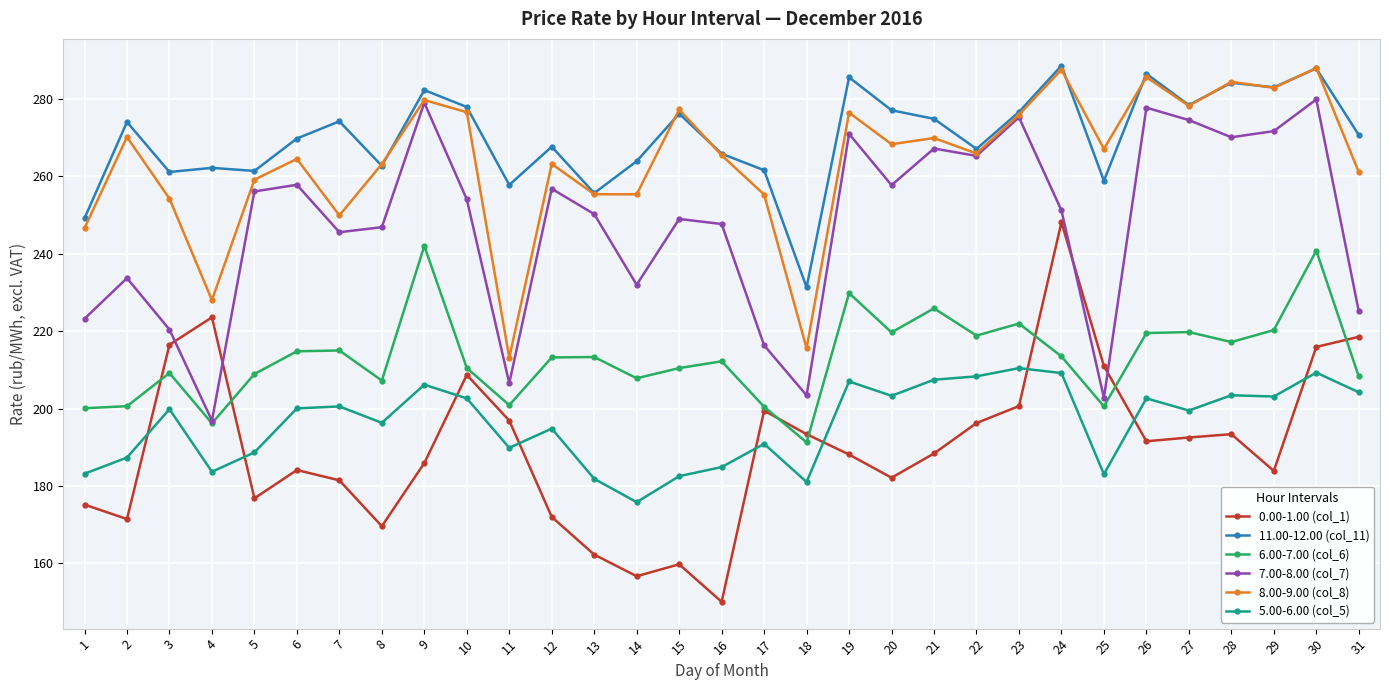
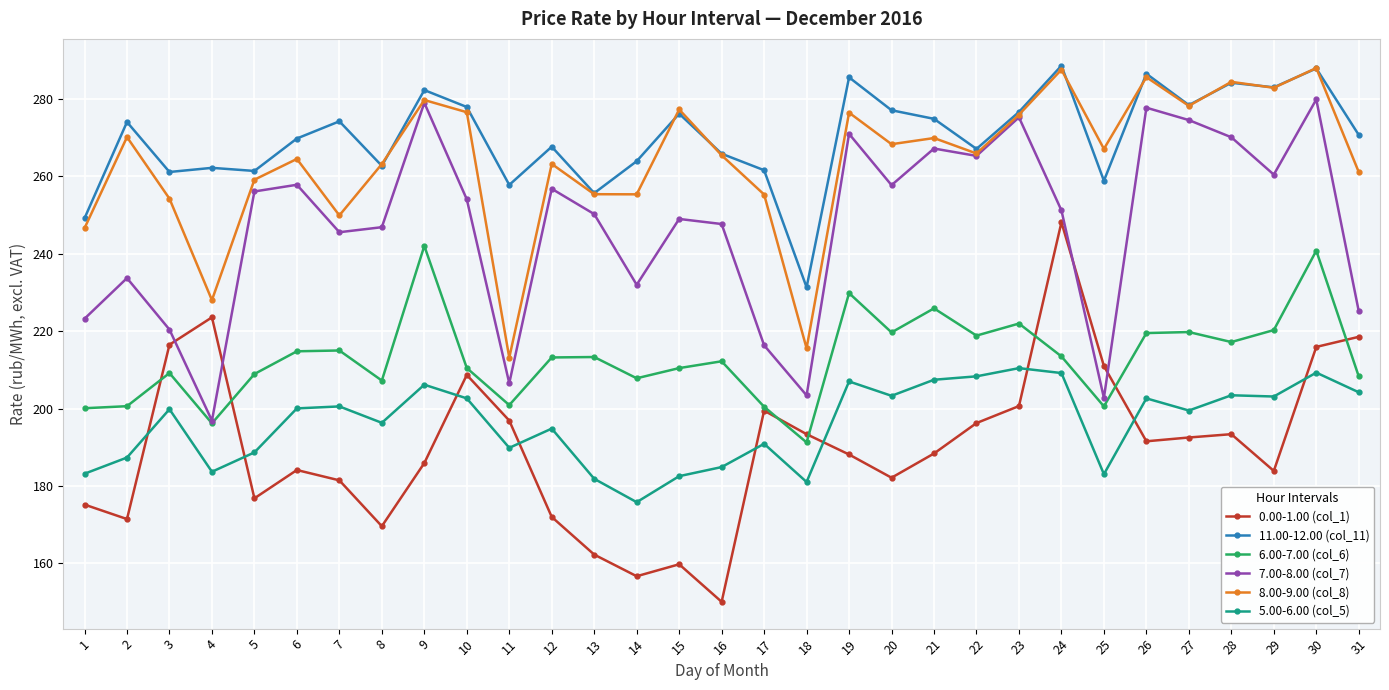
  {
    "0.00-1.00 (col_1)": {
      "1": 175,
      "2": 171,
      "3": 217,
      "4": 224,
      "5": 177,
      "6": 184,
      "7": 181,
      "8": 170,
      "9": 186,
      "10": 209,
      "11": 197,
      "12": 172,
      "13": 162,
      "14": 157,
      "15": 160,
      "16": 150,
      "17": 199,
      "18": 193,
      "19": 188,
      "20": 182,
      "21": 188,
      "22": 196,
      "23": 201,
      "24": 248,
      "25": 211,
      "26": 192,
      "27": 193,
      "28": 193,
      "29": 184,
      "30": 216,
      "31": 219
    },
    "11.00-12.00 (col_11)": {
      "1": 249,
      "2": 274,
      "3": 261,
      "4": 262,
      "5": 261,
      "6": 270,
      "7": 274,
      "9": 282,
      "10": 278,
      "11": 258,
      "12": 268,
      "14": 264,
      "15": 276,
      "17": 262,
      "18": 231,
      "19": 286,
      "20": 277,
      "21": 275,
      "22": 267,
      "23": 277,
      "24": 289,
      "25": 259,
      "26": 287,
      "31": 271
    },
    "7.00-8.00 (col_7)": {
      "1": 223,
      "2": 234,
      "3": 220,
      "4": 197,
      "5": 256,
      "6": 258,
      "7": 246,
      "8": 247,
      "9": 279,
      "10": 254,
      "11": 207,
      "12": 257,
      "13": 250,
      "14": 232,
      "15": 249,
      "16": 248,
      "17": 216,
      "18": 203,
      "19": 271,
      "20": 258,
      "21": 267,
      "23": 275,
      "24": 251,
      "25": 203,
      "26": 278,
      "27": 275,
      "28": 270,
-     "29": 272,
+     "29": 260,
      "30": 280,
      "31": 225
    },
    "8.00-9.00 (col_8)": {
      "1": 247,
      "2": 270,
      "3": 254,
      "4": 228,
      "5": 259,
      "6": 264,
      "7": 250,
      "9": 280,
      "10": 277,
      "11": 213,
      "12": 263,
      "14": 255,
      "15": 277,
      "17": 255,
      "18": 216,
      "19": 276,
      "20": 268,
      "21": 270,
      "23": 276,
      "24": 288,
      "25": 267,
      "26": 286,
      "31": 261
    }
  }
